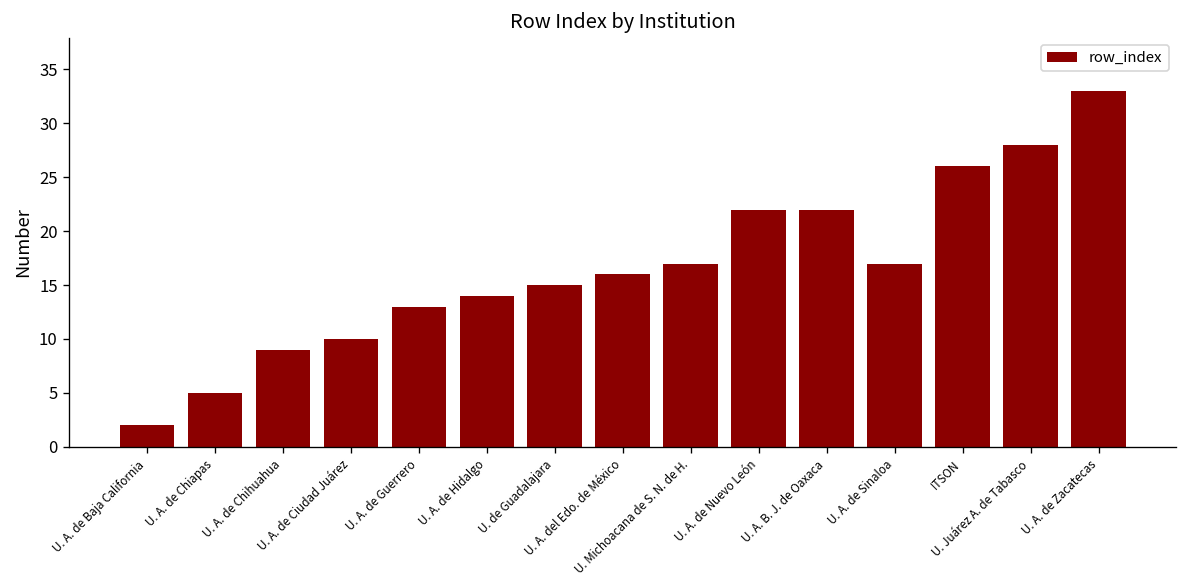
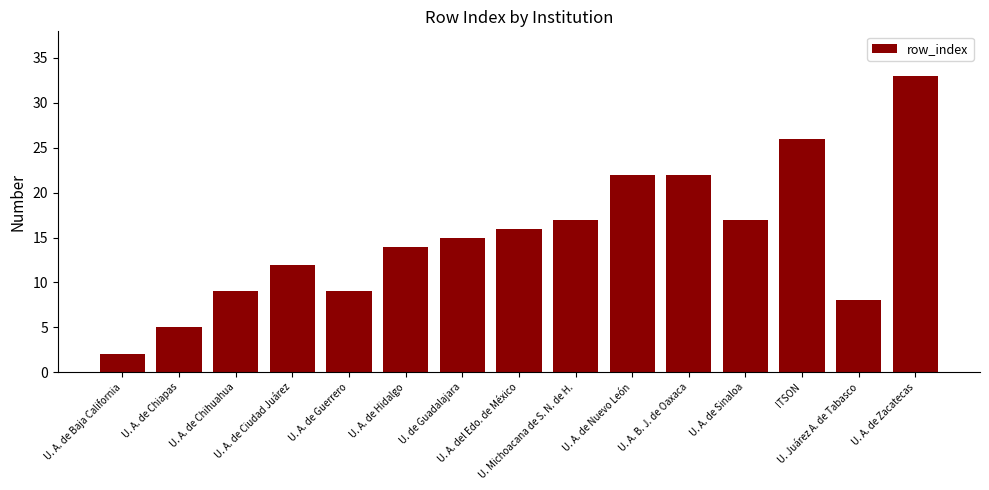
  {
    "U. A. de Baja California": 2,
    "U. A. de Chiapas": 5,
    "U. A. de Chihuahua": 9,
-   "U. A. de Ciudad Juárez": 10,
-   "U. A. de Guerrero": 13,
+   "U. A. de Ciudad Juárez": 12,
+   "U. A. de Guerrero": 9,
    "U. A. de Hidalgo": 14,
    "U. de Guadalajara": 15,
    "U. A. del Edo. de México": 16,
    "U. Michoacana de S. N. de H.": 17,
    "U. A. de Nuevo León": 22,
    "U. A. B. J. de Oaxaca": 22,
    "U. A. de Sinaloa": 17,
    "ITSON": 26,
-   "U. Juárez A. de Tabasco": 28,
+   "U. Juárez A. de Tabasco": 8,
    "U. A. de Zacatecas": 33
  }
